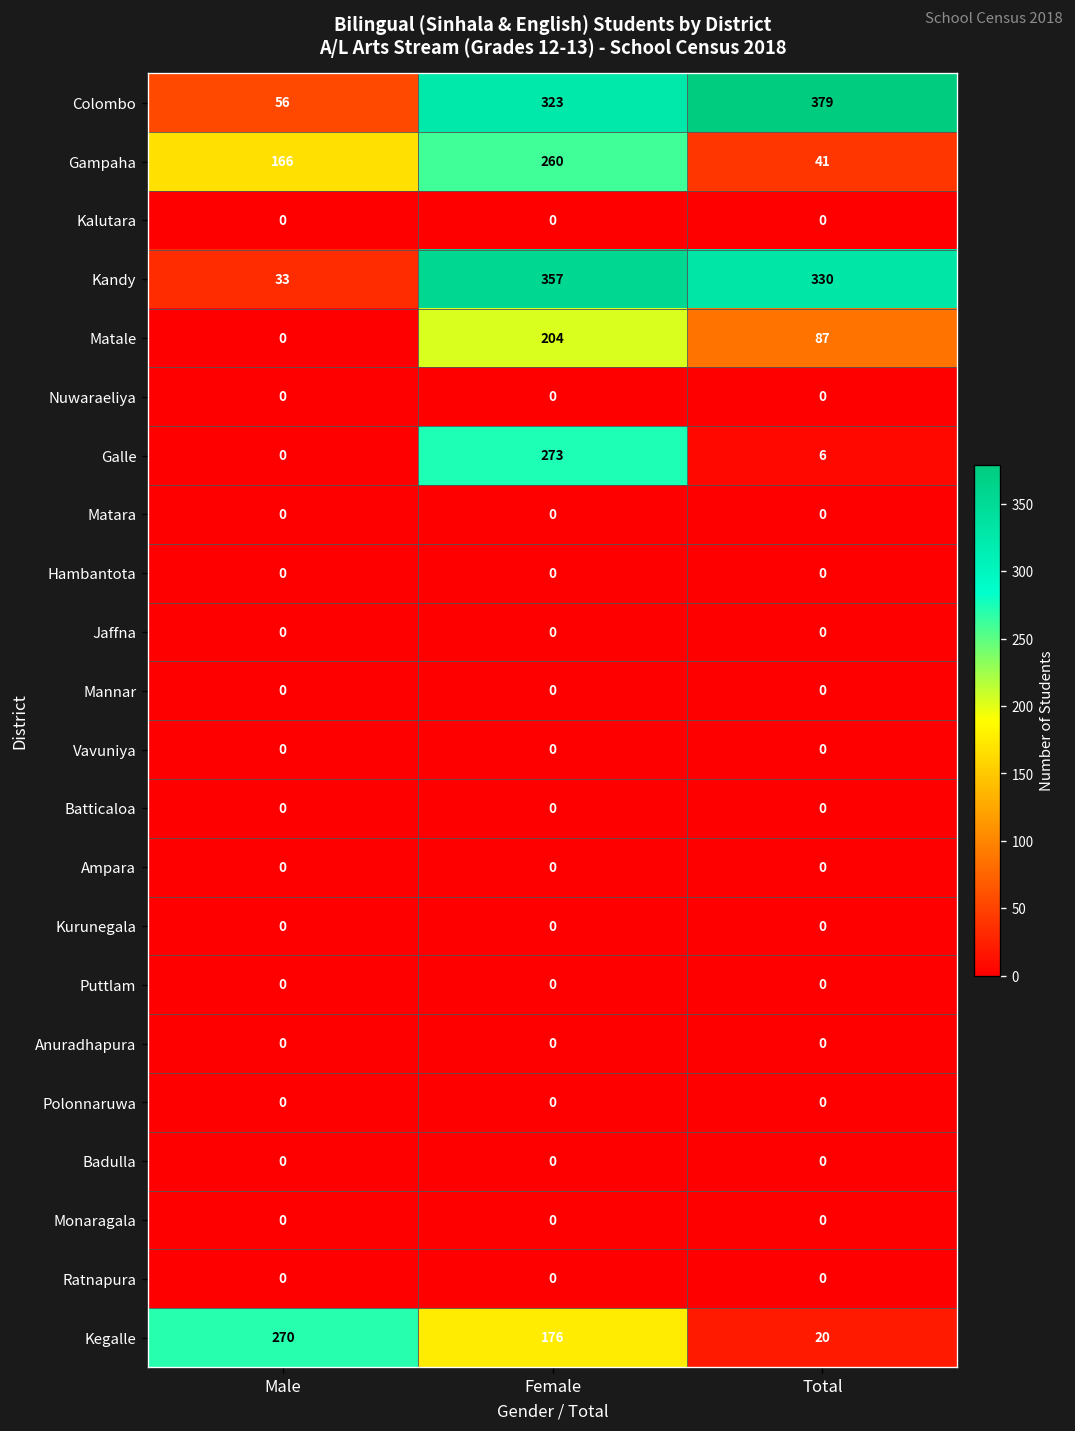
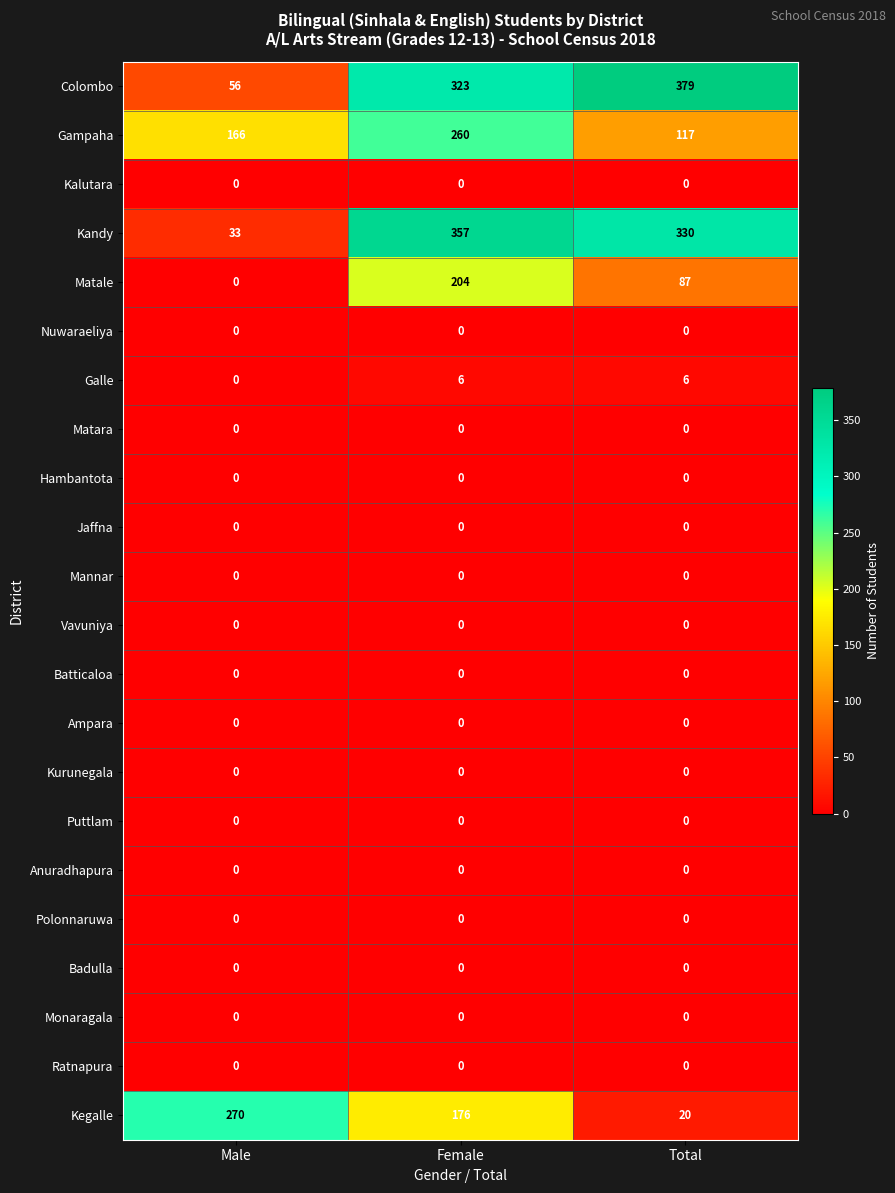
  {
    "Colombo": {
      "Male": 56,
      "Female": 323,
      "Total": 379
    },
    "Gampaha": {
      "Male": 166,
      "Female": 260,
-     "Total": 41
+     "Total": 117
    },
    "Kalutara": {
      "Male": 0,
      "Female": 0,
      "Total": 0
    },
    "Kandy": {
      "Male": 33,
      "Female": 357,
      "Total": 330
    },
    "Matale": {
      "Male": 0,
      "Female": 204,
      "Total": 87
    },
    "Nuwaraeliya": {
      "Male": 0,
      "Female": 0,
      "Total": 0
    },
    "Galle": {
      "Male": 0,
-     "Female": 273,
+     "Female": 6,
      "Total": 6
    },
    "Matara": {
      "Male": 0,
      "Female": 0,
      "Total": 0
    },
    "Hambantota": {
      "Male": 0,
      "Female": 0,
      "Total": 0
    },
    "Jaffna": {
      "Male": 0,
      "Female": 0,
      "Total": 0
    },
    "Mannar": {
      "Male": 0,
      "Female": 0,
      "Total": 0
    },
    "Vavuniya": {
      "Male": 0,
      "Female": 0,
      "Total": 0
    },
    "Batticaloa": {
      "Male": 0,
      "Female": 0,
      "Total": 0
    },
    "Ampara": {
      "Male": 0,
      "Female": 0,
      "Total": 0
    },
    "Kurunegala": {
      "Male": 0,
      "Female": 0,
      "Total": 0
    },
    "Puttlam": {
      "Male": 0,
      "Female": 0,
      "Total": 0
    },
    "Anuradhapura": {
      "Male": 0,
      "Female": 0,
      "Total": 0
    },
    "Polonnaruwa": {
      "Male": 0,
      "Female": 0,
      "Total": 0
    },
    "Badulla": {
      "Male": 0,
      "Female": 0,
      "Total": 0
    },
    "Monaragala": {
      "Male": 0,
      "Female": 0,
      "Total": 0
    },
    "Ratnapura": {
      "Male": 0,
      "Female": 0,
      "Total": 0
    },
    "Kegalle": {
      "Male": 270,
      "Female": 176,
      "Total": 20
    }
  }
